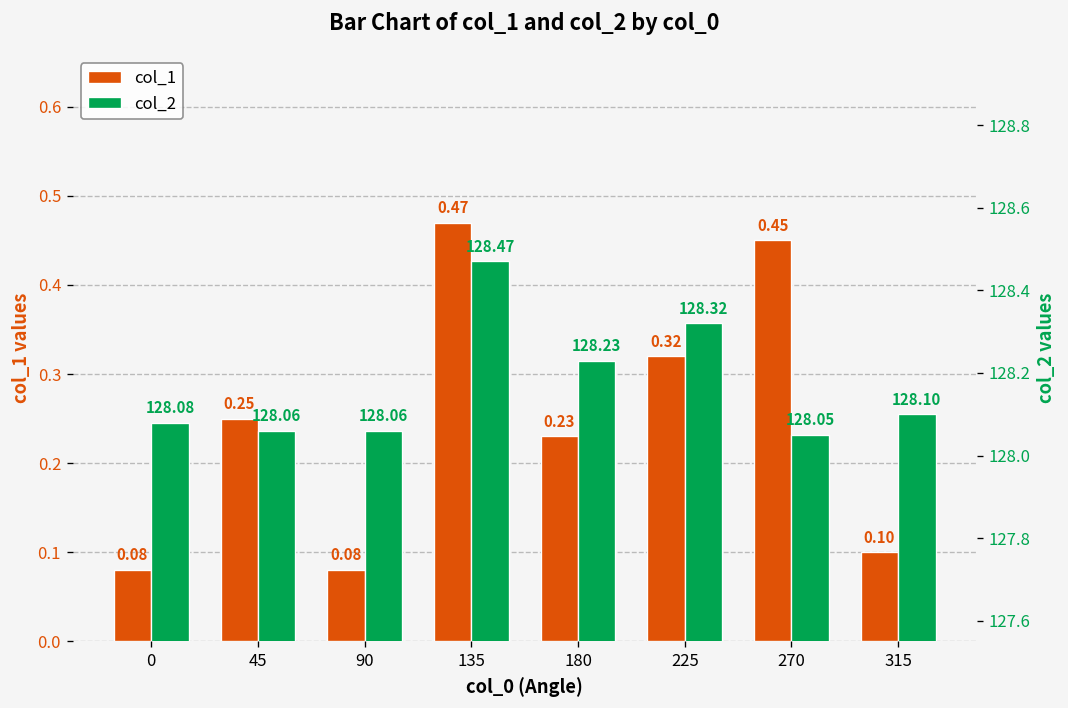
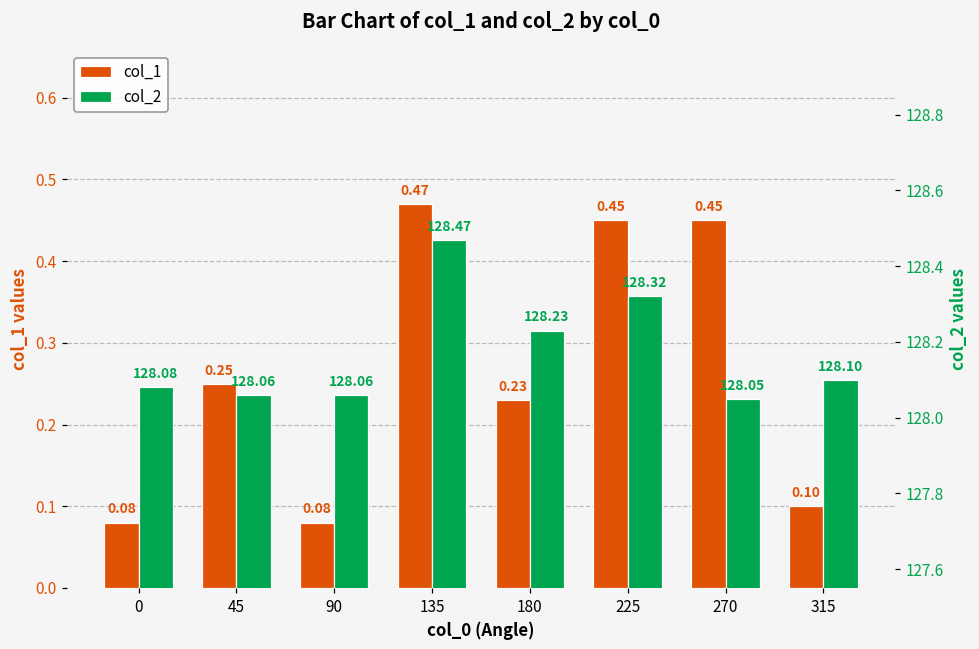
  {
    "col_1": {
      "0": 0.08,
      "45": 0.25,
      "90": 0.08,
      "135": 0.47,
      "180": 0.23,
-     "225": 0.32,
+     "225": 0.45,
      "270": 0.45,
      "315": 0.10
    },
    "col_2": {
      "0": 128.08,
      "45": 128.06,
      "90": 128.06,
      "135": 128.47,
      "180": 128.23,
      "225": 128.32,
      "270": 128.05,
      "315": 128.10
    }
  }
